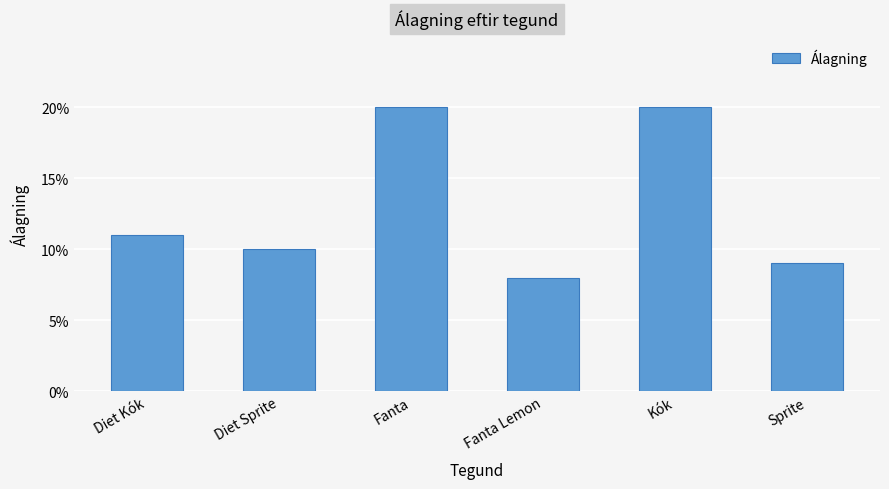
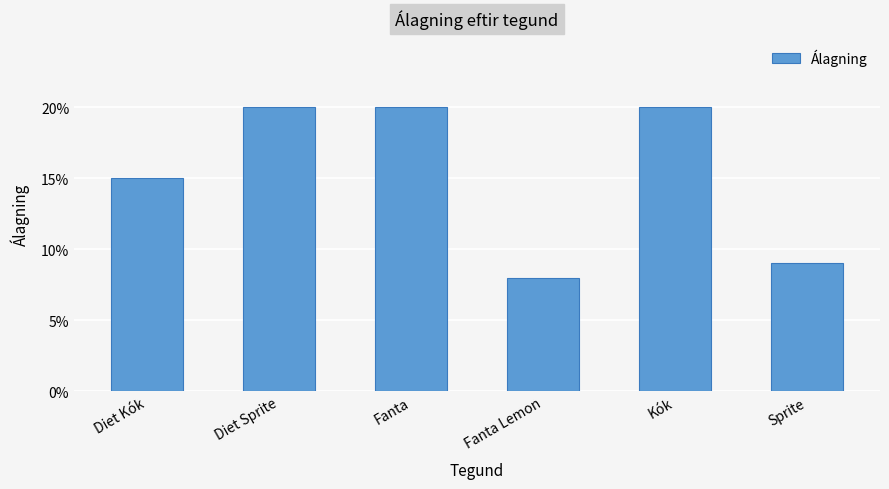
  {
-   "Diet Kók": "11.0%",
-   "Diet Sprite": "10.0%",
+   "Diet Kók": "15.0%",
+   "Diet Sprite": "20.0%",
    "Fanta": "20.0%",
    "Fanta Lemon": "8.0%",
    "Kók": "20.0%",
    "Sprite": "9.0%"
  }
